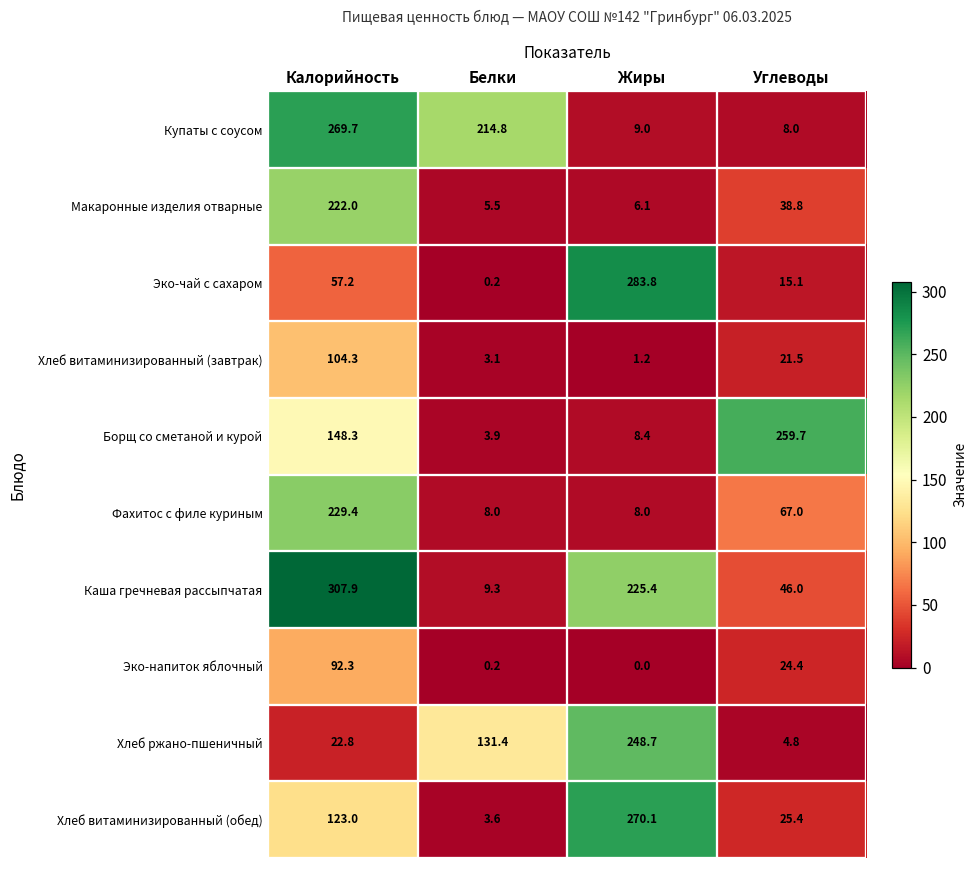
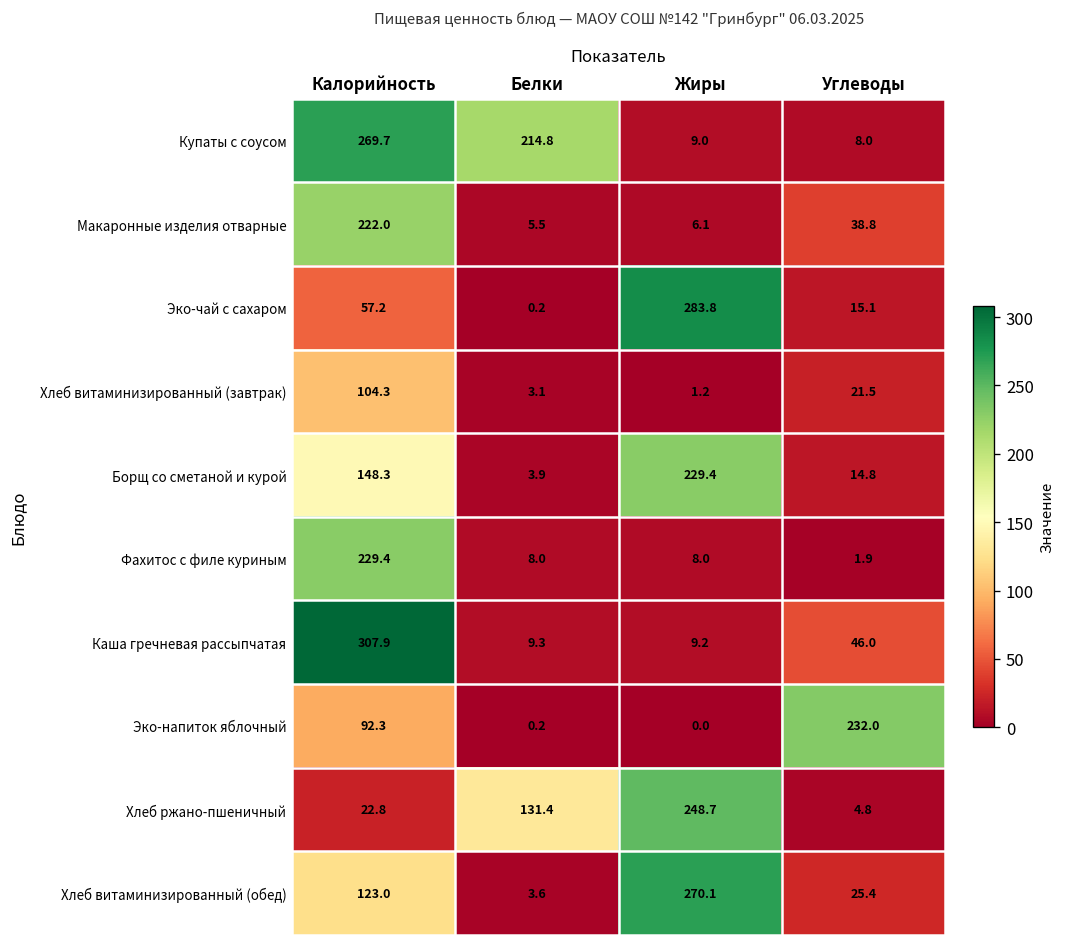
  {
    "Купаты с соусом": {
      "Калорийность": 269.7,
      "Белки": 214.8,
      "Жиры": 9.0,
      "Углеводы": 8.0
    },
    "Макаронные изделия отварные": {
      "Калорийность": 222.0,
      "Белки": 5.5,
      "Жиры": 6.1,
      "Углеводы": 38.8
    },
    "Эко-чай с сахаром": {
      "Калорийность": 57.2,
      "Белки": 0.2,
      "Жиры": 283.8,
      "Углеводы": 15.1
    },
    "Хлеб витаминизированный (завтрак)": {
      "Калорийность": 104.3,
      "Белки": 3.1,
      "Жиры": 1.2,
      "Углеводы": 21.5
    },
    "Борщ со сметаной и курой": {
      "Калорийность": 148.3,
      "Белки": 3.9,
-     "Жиры": 8.4,
-     "Углеводы": 259.7
+     "Жиры": 229.4,
+     "Углеводы": 14.8
    },
    "Фахитос с филе куриным": {
      "Калорийность": 229.4,
      "Белки": 8.0,
      "Жиры": 8.0,
-     "Углеводы": 67.0
+     "Углеводы": 1.9
    },
    "Каша гречневая рассыпчатая": {
      "Калорийность": 307.9,
      "Белки": 9.3,
-     "Жиры": 225.4,
+     "Жиры": 9.2,
      "Углеводы": 46.0
    },
    "Эко-напиток яблочный": {
      "Калорийность": 92.3,
      "Белки": 0.2,
      "Жиры": 0.0,
-     "Углеводы": 24.4
+     "Углеводы": 232.0
    },
    "Хлеб ржано-пшеничный": {
      "Калорийность": 22.8,
      "Белки": 131.4,
      "Жиры": 248.7,
      "Углеводы": 4.8
    },
    "Хлеб витаминизированный (обед)": {
      "Калорийность": 123.0,
      "Белки": 3.6,
      "Жиры": 270.1,
      "Углеводы": 25.4
    }
  }
